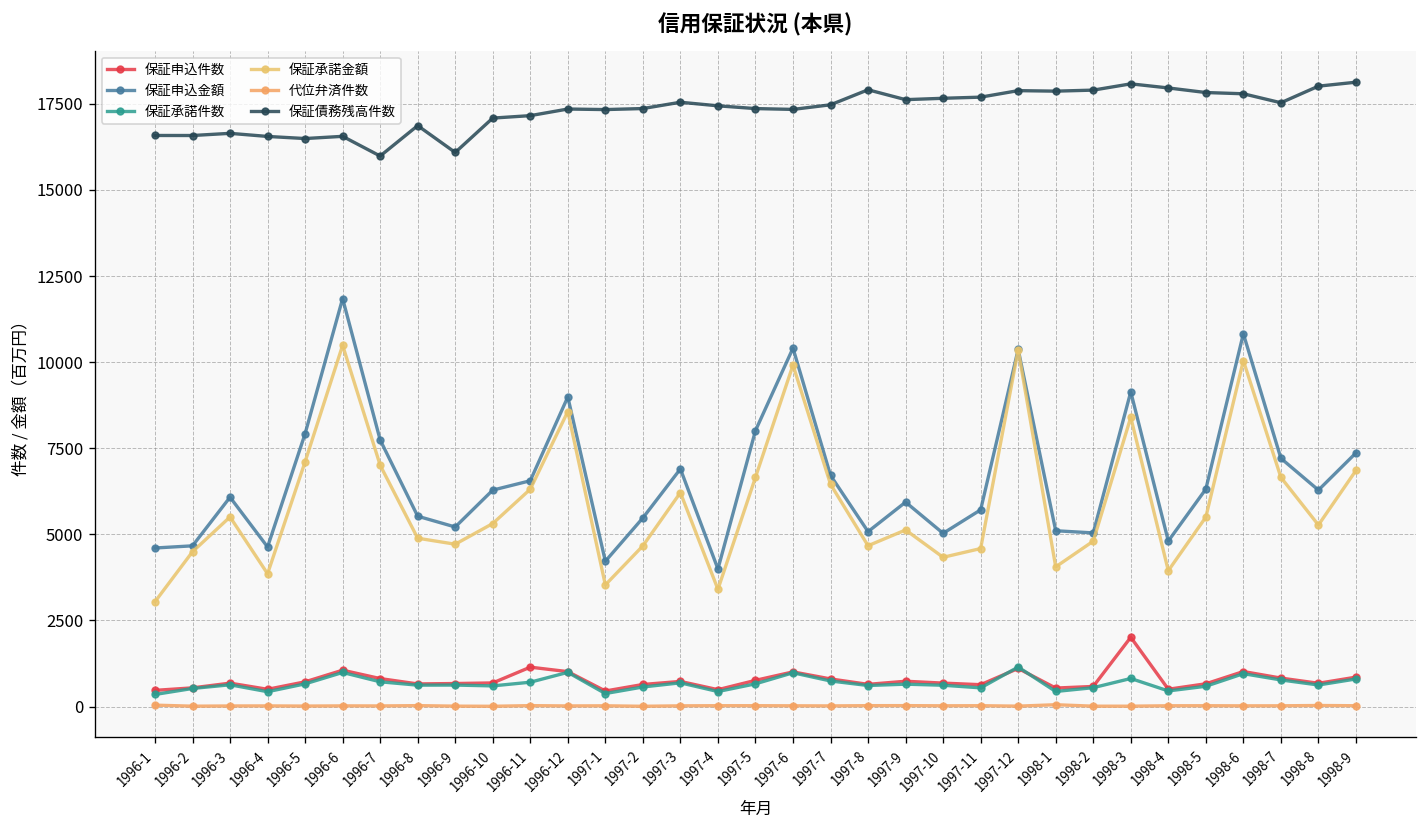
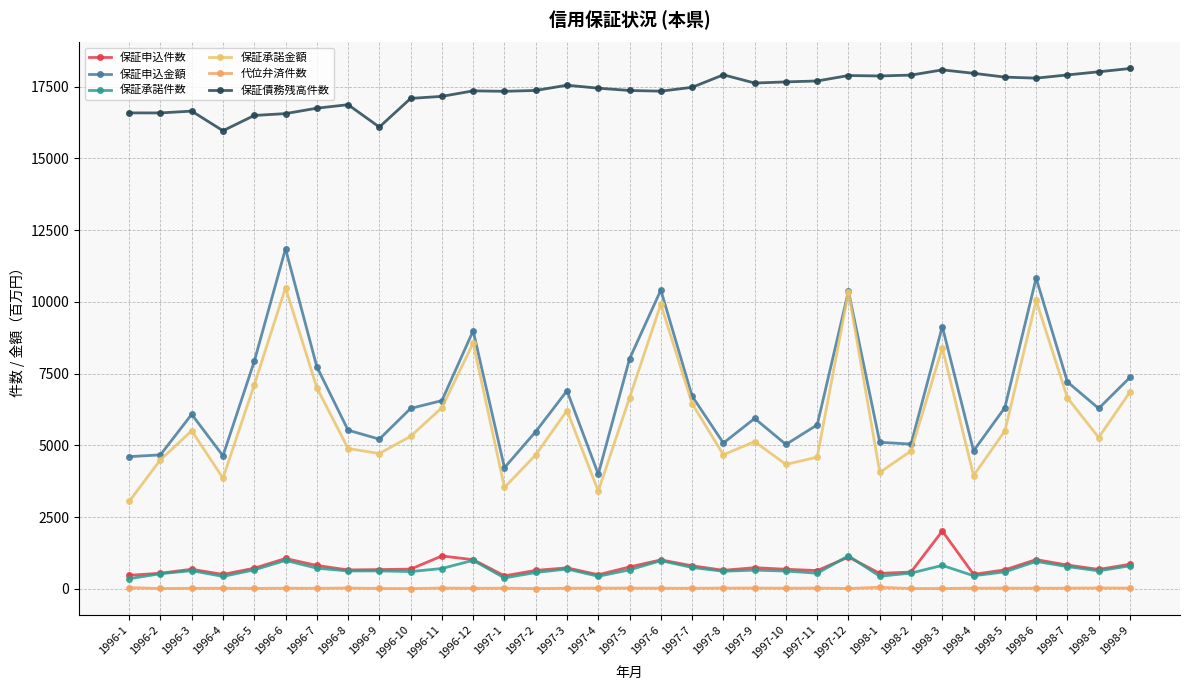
  {
    "保証申込件数": {
      "1996-1": 500,
      "1996-7": 800,
      "1996-11": 1100,
      "1997-5": 800,
      "1997-11": 600,
      "1998-1": 500,
      "1998-3": 2000
    },
    "保証債務残高件数": {
      "1996-1": 16600,
      "1996-2": 16600,
      "1996-3": 16600,
-     "1996-4": 16600,
+     "1996-4": 16000,
      "1996-5": 16500,
      "1996-6": 16600,
-     "1996-7": 16000,
+     "1996-7": 16700,
      "1996-8": 16900,
      "1996-9": 16100,
      "1996-10": 17100,
      "1996-11": 17200,
      "1996-12": 17300,
      "1997-1": 17300,
      "1997-2": 17400,
      "1997-3": 17500,
      "1997-4": 17400,
      "1997-5": 17400,
      "1997-6": 17300,
      "1997-7": 17500,
      "1997-8": 17900,
      "1997-9": 17600,
      "1997-10": 17700,
      "1997-11": 17700,
      "1997-12": 17900,
      "1998-1": 17900,
      "1998-2": 17900,
      "1998-3": 18100,
      "1998-4": 18000,
      "1998-5": 17800,
      "1998-6": 17800,
-     "1998-7": 17500,
+     "1998-7": 17900,
      "1998-8": 18000,
      "1998-9": 18100
    }
  }
